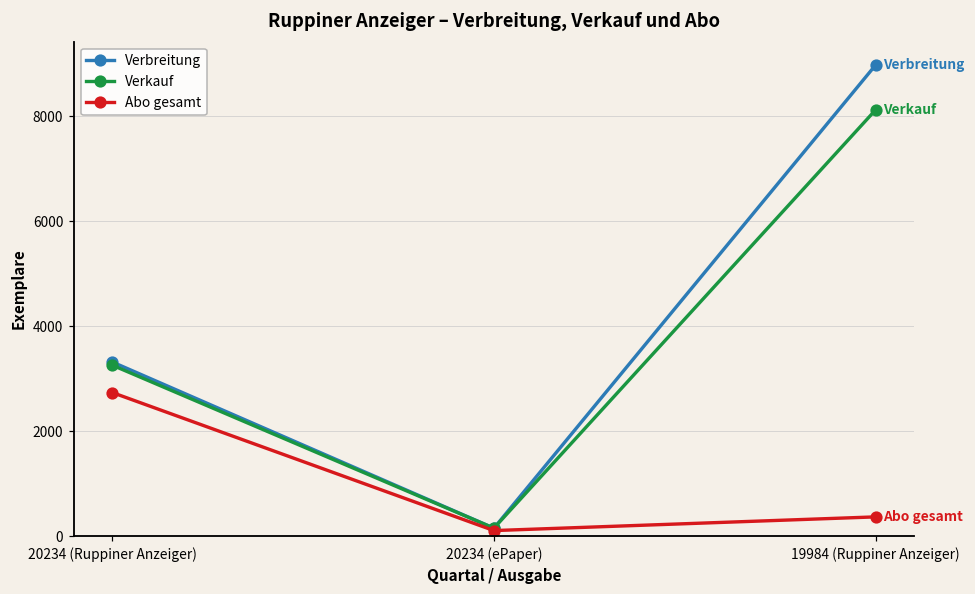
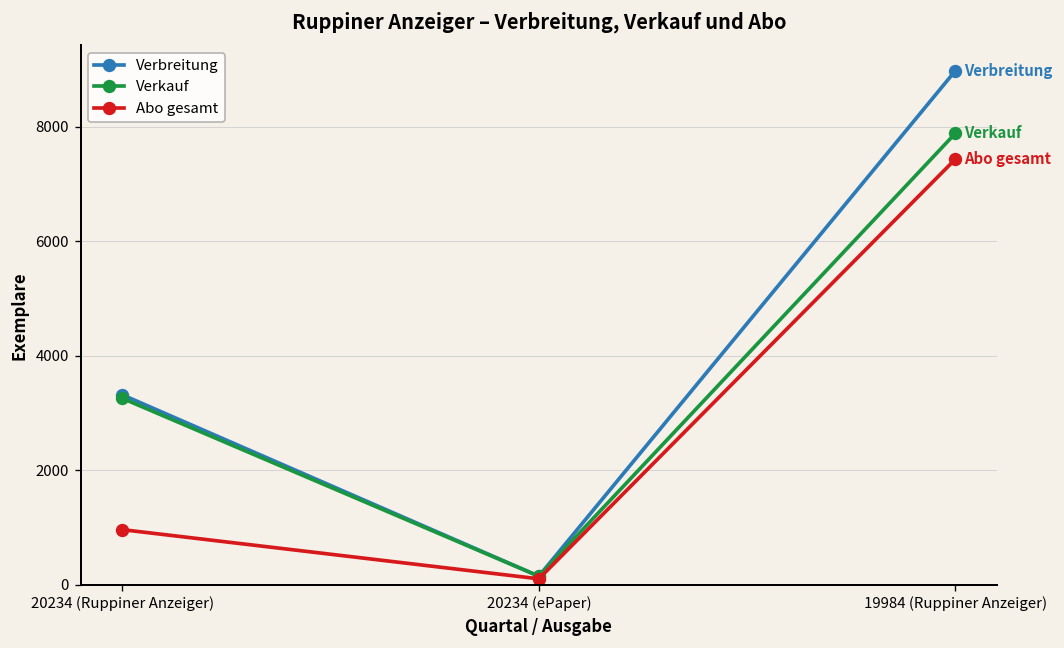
  {
    "Verbreitung": {
      "20234 (Ruppiner Anzeiger)": 3300,
      "19984 (Ruppiner Anzeiger)": 9000
    },
    "Verkauf": {
      "20234 (Ruppiner Anzeiger)": 3300,
-     "19984 (Ruppiner Anzeiger)": 8100
+     "19984 (Ruppiner Anzeiger)": 7900
    },
    "Abo gesamt": {
-     "20234 (Ruppiner Anzeiger)": 2700,
-     "19984 (Ruppiner Anzeiger)": 400
+     "20234 (Ruppiner Anzeiger)": 1000,
+     "19984 (Ruppiner Anzeiger)": 7400
    }
  }
